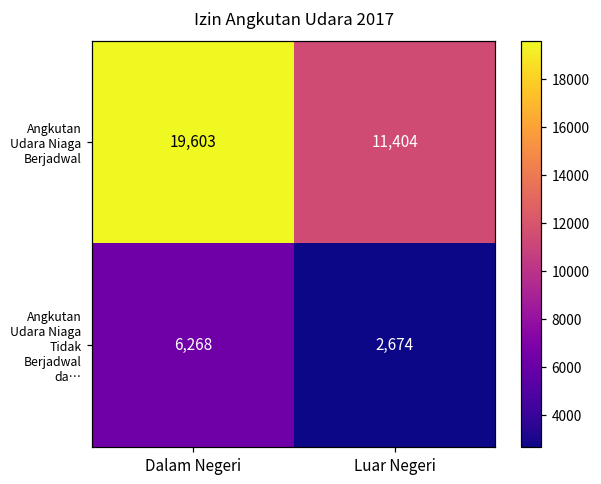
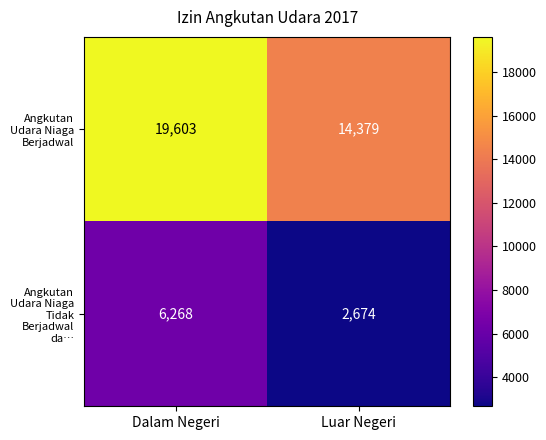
  {
    "Angkutan Udara Niaga Berjadwal": {
      "Dalam Negeri": "19,603",
-     "Luar Negeri": "11,404"
+     "Luar Negeri": "14,379"
    },
    "Angkutan Udara Niaga Tidak Berjadwal da…": {
      "Dalam Negeri": "6,268",
      "Luar Negeri": "2,674"
    }
  }
